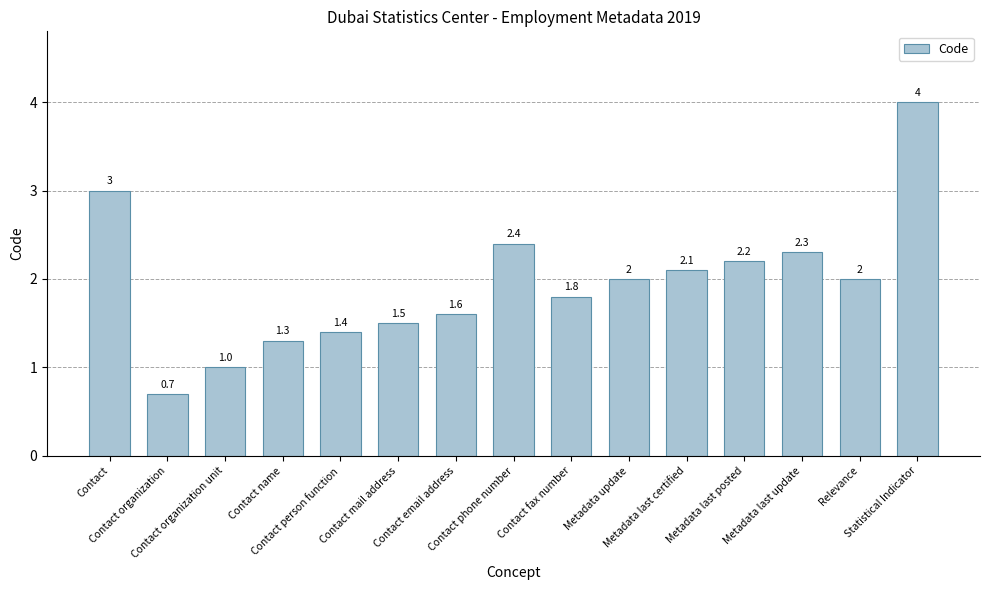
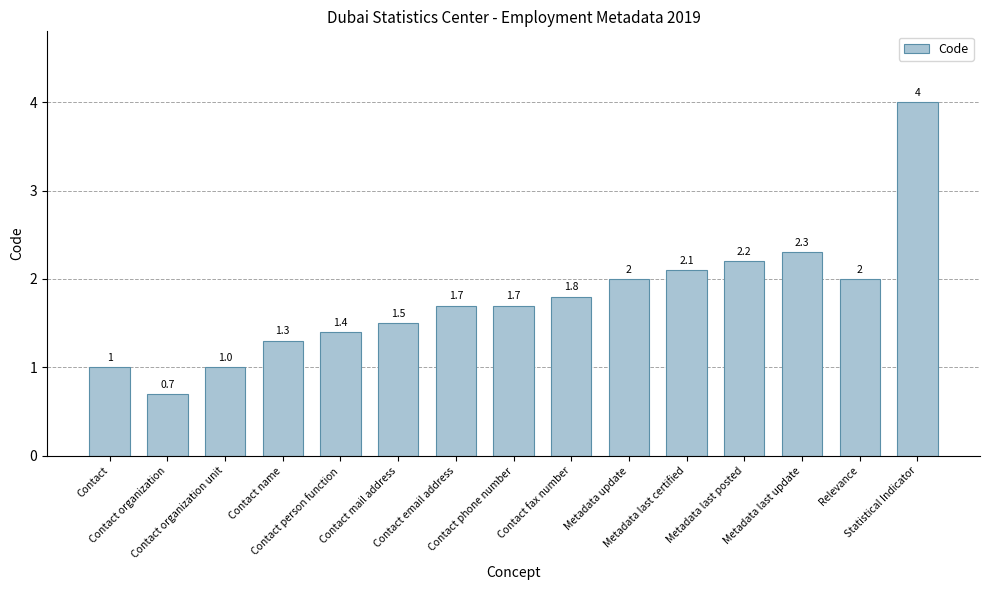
  {
-   "Contact": 3,
+   "Contact": 1,
    "Contact organization": 0.7,
    "Contact organization unit": 1.0,
    "Contact name": 1.3,
    "Contact person function": 1.4,
    "Contact mail address": 1.5,
-   "Contact email address": 1.6,
-   "Contact phone number": 2.4,
+   "Contact email address": 1.7,
+   "Contact phone number": 1.7,
    "Contact fax number": 1.8,
    "Metadata update": 2,
    "Metadata last certified": 2.1,
    "Metadata last posted": 2.2,
    "Metadata last update": 2.3,
    "Relevance": 2,
    "Statistical Indicator": 4
  }
